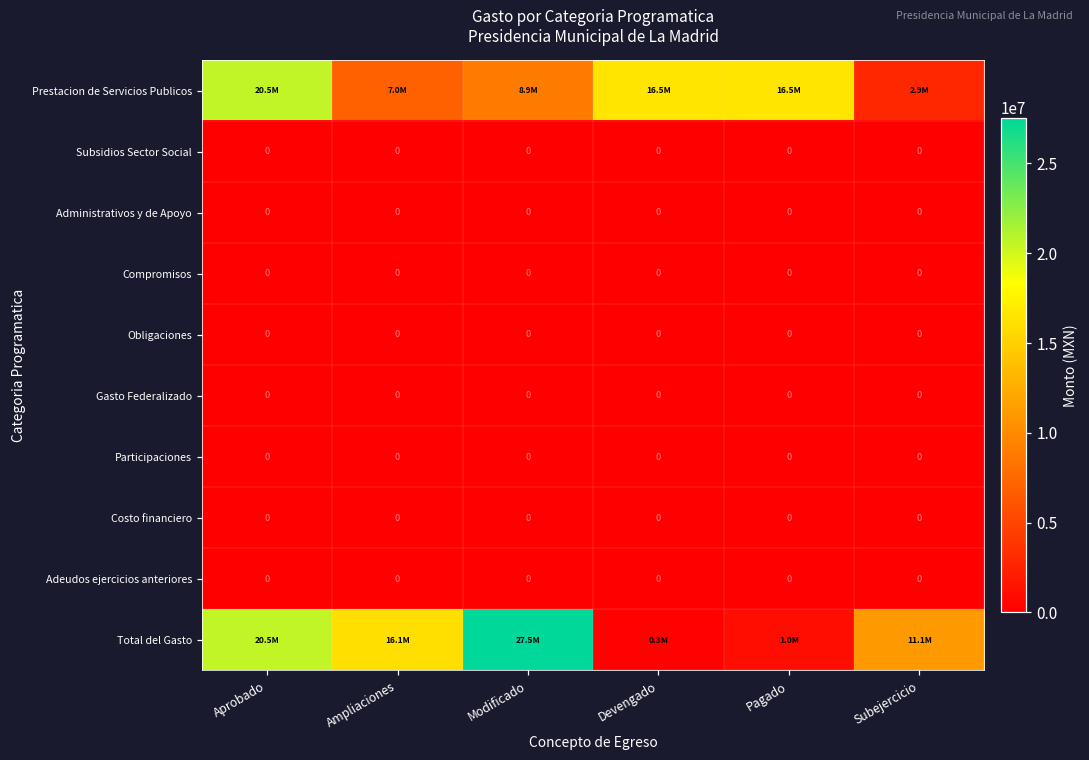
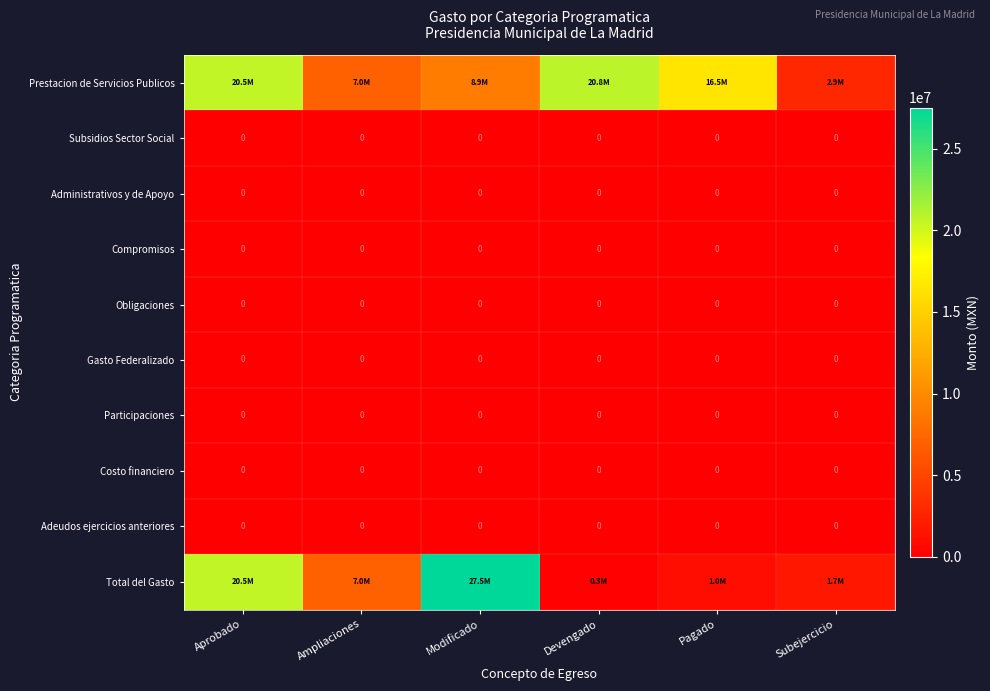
  {
    "Prestacion de Servicios Publicos": {
      "Aprobado": "20.5M",
      "Ampliaciones": "7.0M",
      "Modificado": "8.9M",
-     "Devengado": "16.5M",
+     "Devengado": "20.8M",
      "Pagado": "16.5M",
      "Subejercicio": "2.9M"
    },
    "Subsidios Sector Social": {
      "Aprobado": "0",
      "Ampliaciones": "0",
      "Modificado": "0",
      "Devengado": "0",
      "Pagado": "0",
      "Subejercicio": "0"
    },
    "Administrativos y de Apoyo": {
      "Aprobado": "0",
      "Ampliaciones": "0",
      "Modificado": "0",
      "Devengado": "0",
      "Pagado": "0",
      "Subejercicio": "0"
    },
    "Compromisos": {
      "Aprobado": "0",
      "Ampliaciones": "0",
      "Modificado": "0",
      "Devengado": "0",
      "Pagado": "0",
      "Subejercicio": "0"
    },
    "Obligaciones": {
      "Aprobado": "0",
      "Ampliaciones": "0",
      "Modificado": "0",
      "Devengado": "0",
      "Pagado": "0",
      "Subejercicio": "0"
    },
    "Gasto Federalizado": {
      "Aprobado": "0",
      "Ampliaciones": "0",
      "Modificado": "0",
      "Devengado": "0",
      "Pagado": "0",
      "Subejercicio": "0"
    },
    "Participaciones": {
      "Aprobado": "0",
      "Ampliaciones": "0",
      "Modificado": "0",
      "Devengado": "0",
      "Pagado": "0",
      "Subejercicio": "0"
    },
    "Costo financiero": {
      "Aprobado": "0",
      "Ampliaciones": "0",
      "Modificado": "0",
      "Devengado": "0",
      "Pagado": "0",
      "Subejercicio": "0"
    },
    "Adeudos ejercicios anteriores": {
      "Aprobado": "0",
      "Ampliaciones": "0",
      "Modificado": "0",
      "Devengado": "0",
      "Pagado": "0",
      "Subejercicio": "0"
    },
    "Total del Gasto": {
      "Aprobado": "20.5M",
-     "Ampliaciones": "16.1M",
+     "Ampliaciones": "7.0M",
      "Modificado": "27.5M",
      "Devengado": "0.3M",
      "Pagado": "1.0M",
-     "Subejercicio": "11.1M"
+     "Subejercicio": "1.7M"
    }
  }
